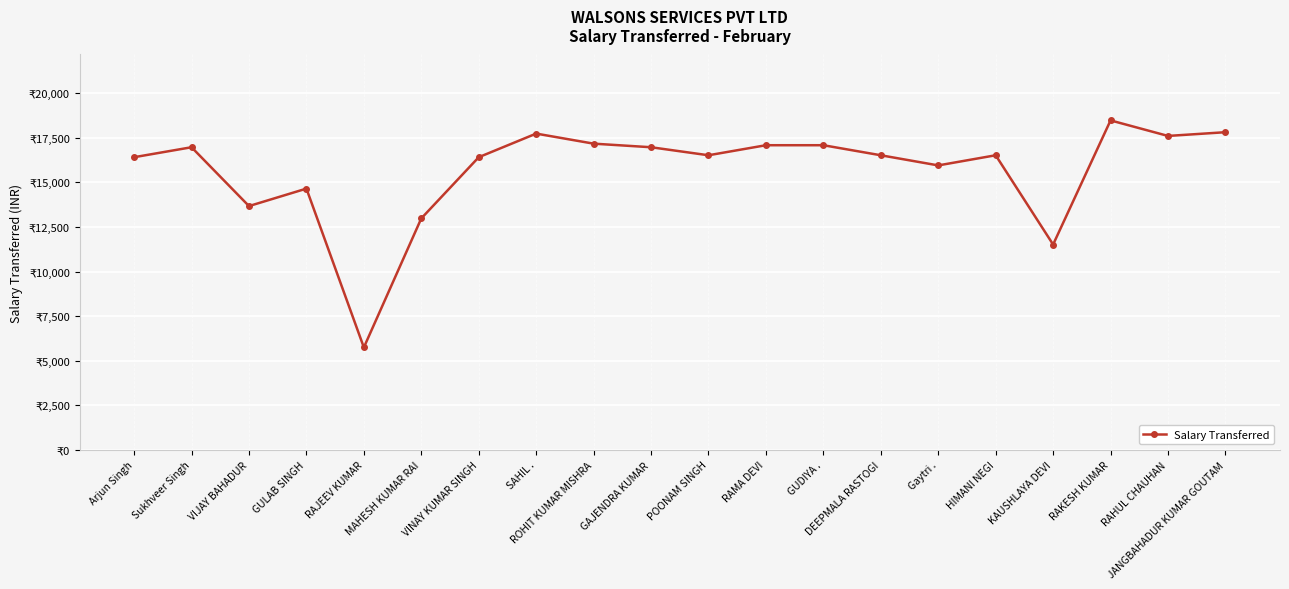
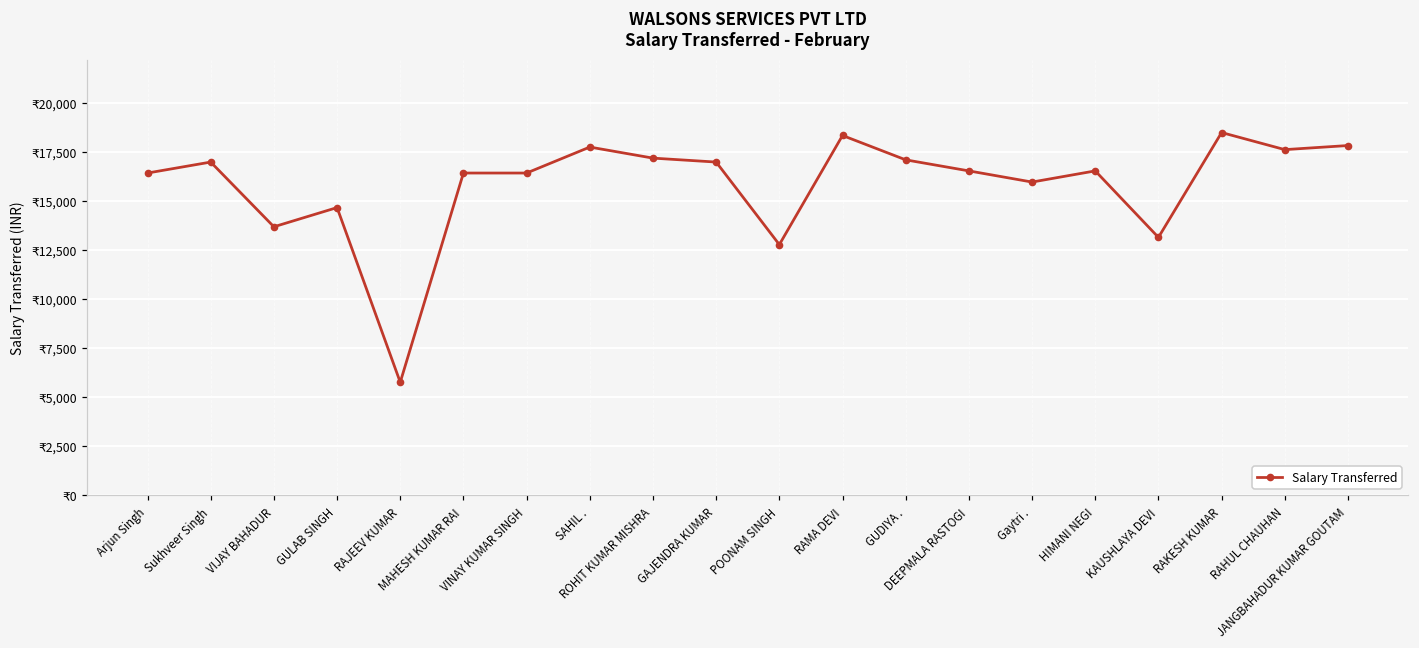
  {
    "Arjun Singh": "₹16,400",
    "Sukhveer Singh": "₹17,000",
    "VIJAY BAHADUR": "₹13,700",
    "GULAB SINGH": "₹14,700",
    "RAJEEV KUMAR": "₹5,700",
-   "MAHESH KUMAR RAI": "₹13,000",
+   "MAHESH KUMAR RAI": "₹16,400",
    "VINAY KUMAR SINGH": "₹16,400",
    "SAHIL .": "₹17,700",
    "ROHIT KUMAR MISHRA": "₹17,200",
    "GAJENDRA KUMAR": "₹17,000",
-   "POONAM SINGH": "₹16,500",
-   "RAMA DEVI": "₹17,100",
+   "POONAM SINGH": "₹12,800",
+   "RAMA DEVI": "₹18,300",
    "GUDIYA .": "₹17,100",
    "DEEPMALA RASTOGI": "₹16,500",
    "Gaytri .": "₹16,000",
    "HIMANI NEGI": "₹16,500",
-   "KAUSHLAYA DEVI": "₹11,500",
+   "KAUSHLAYA DEVI": "₹13,100",
    "RAKESH KUMAR": "₹18,500",
    "RAHUL CHAUHAN": "₹17,600",
    "JANGBAHADUR KUMAR GOUTAM": "₹17,800"
  }
